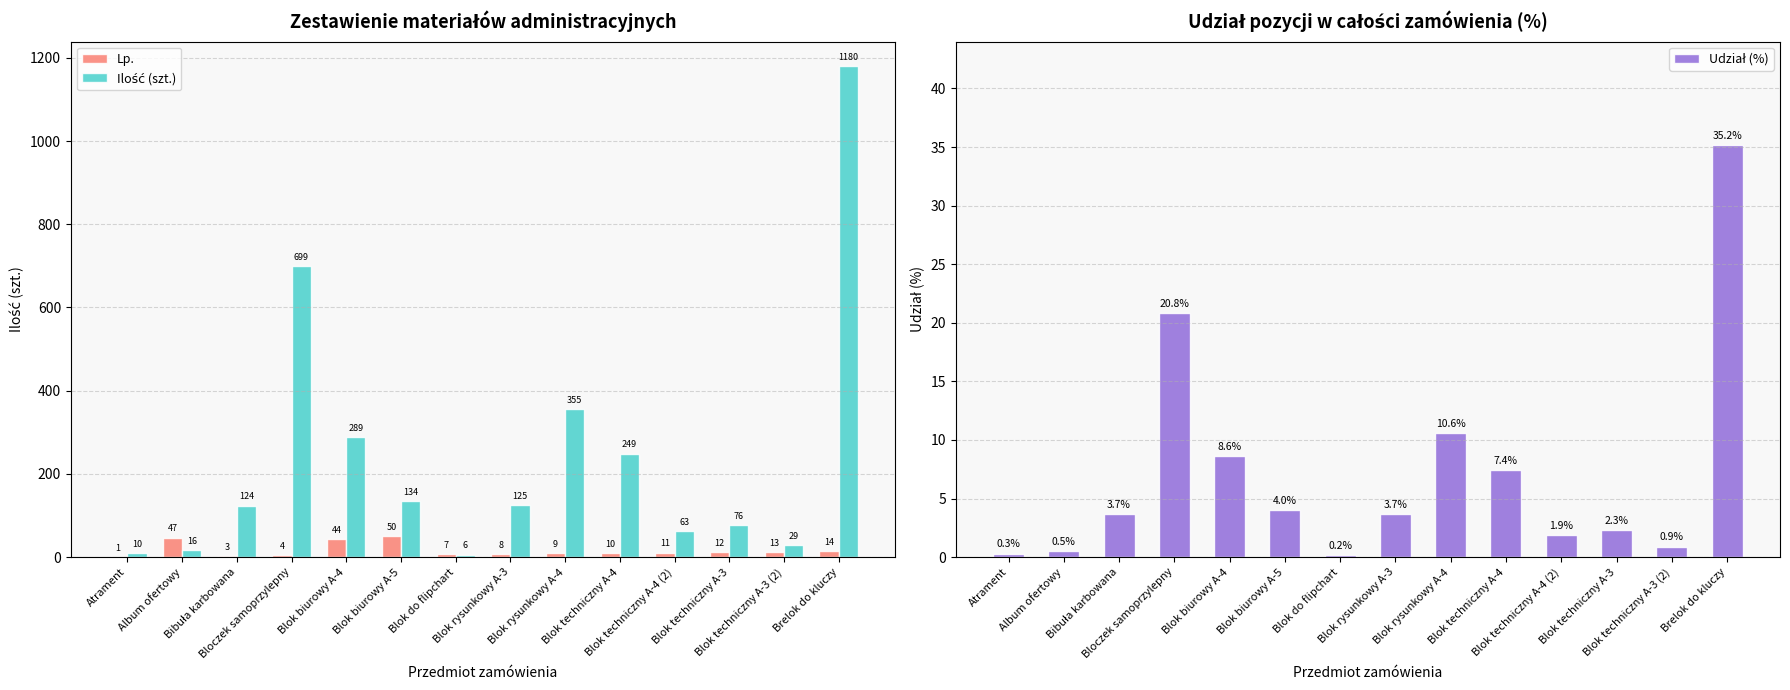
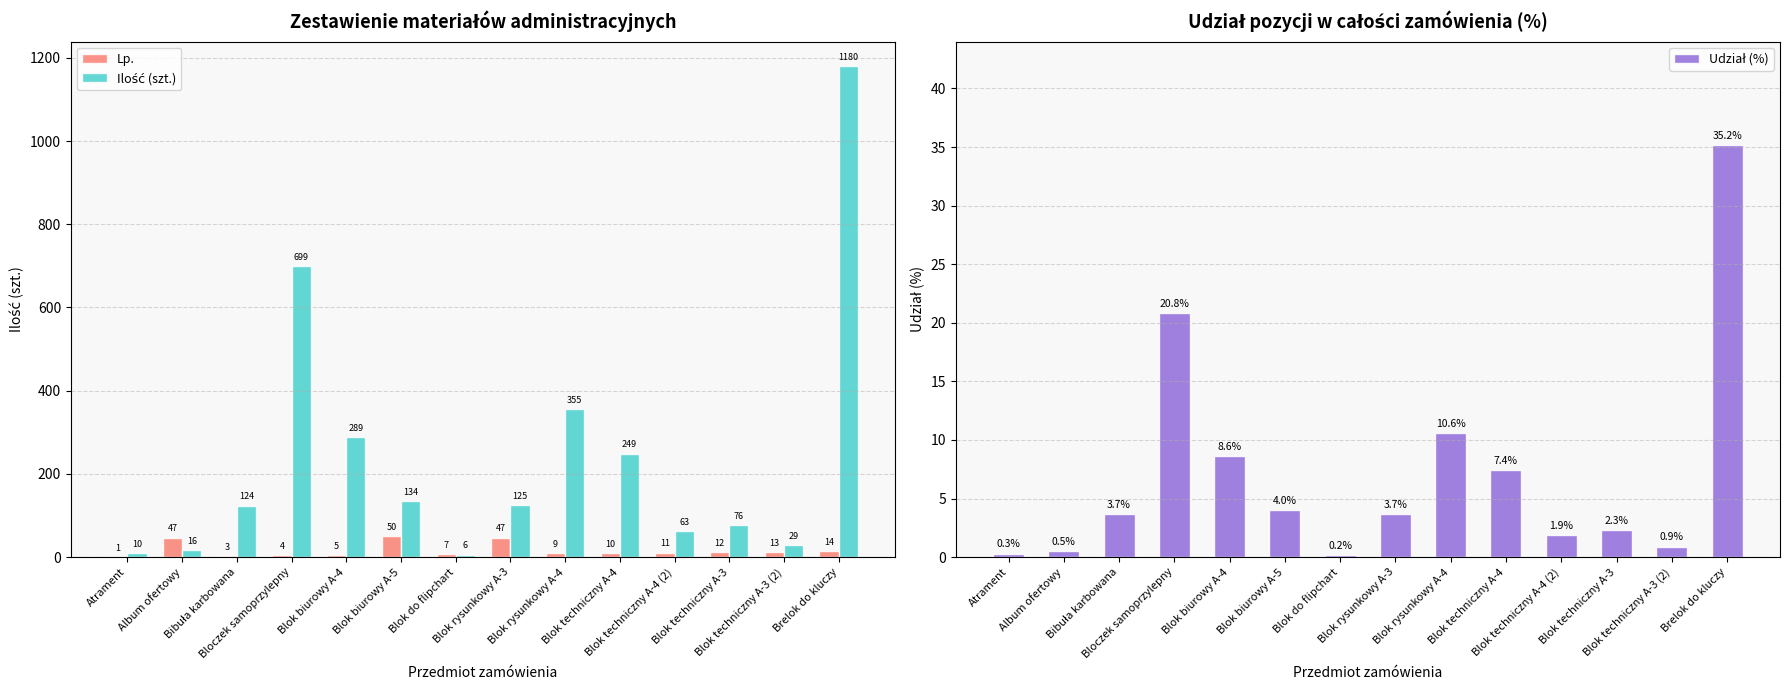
  {
    "Zestawienie materiałów administracyjnych": {
      "Lp.": {
        "Atrament": "1",
        "Album ofertowy": "47",
        "Bibuła karbowana": "3",
        "Bloczek samoprzylepny": "4",
-       "Blok biurowy A-4": "44",
+       "Blok biurowy A-4": "5",
        "Blok biurowy A-5": "50",
        "Blok do flipchart": "7",
-       "Blok rysunkowy A-3": "8",
+       "Blok rysunkowy A-3": "47",
        "Blok rysunkowy A-4": "9",
        "Blok techniczny A-4": "10",
        "Blok techniczny A-4 (2)": "11",
        "Blok techniczny A-3": "12",
        "Blok techniczny A-3 (2)": "13",
        "Brelok do kluczy": "14"
      },
      "Ilość (szt.)": {
        "Atrament": "10",
        "Album ofertowy": "16",
        "Bibuła karbowana": "124",
        "Bloczek samoprzylepny": "699",
        "Blok biurowy A-4": "289",
        "Blok biurowy A-5": "134",
        "Blok do flipchart": "6",
        "Blok rysunkowy A-3": "125",
        "Blok rysunkowy A-4": "355",
        "Blok techniczny A-4": "249",
        "Blok techniczny A-4 (2)": "63",
        "Blok techniczny A-3": "76",
        "Blok techniczny A-3 (2)": "29",
        "Brelok do kluczy": "1180"
      }
    },
    "Udział pozycji w całości zamówienia (%)": {
      "Atrament": "0.3%",
      "Album ofertowy": "0.5%",
      "Bibuła karbowana": "3.7%",
      "Bloczek samoprzylepny": "20.8%",
      "Blok biurowy A-4": "8.6%",
      "Blok biurowy A-5": "4.0%",
      "Blok do flipchart": "0.2%",
      "Blok rysunkowy A-3": "3.7%",
      "Blok rysunkowy A-4": "10.6%",
      "Blok techniczny A-4": "7.4%",
      "Blok techniczny A-4 (2)": "1.9%",
      "Blok techniczny A-3": "2.3%",
      "Blok techniczny A-3 (2)": "0.9%",
      "Brelok do kluczy": "35.2%"
    }
  }
